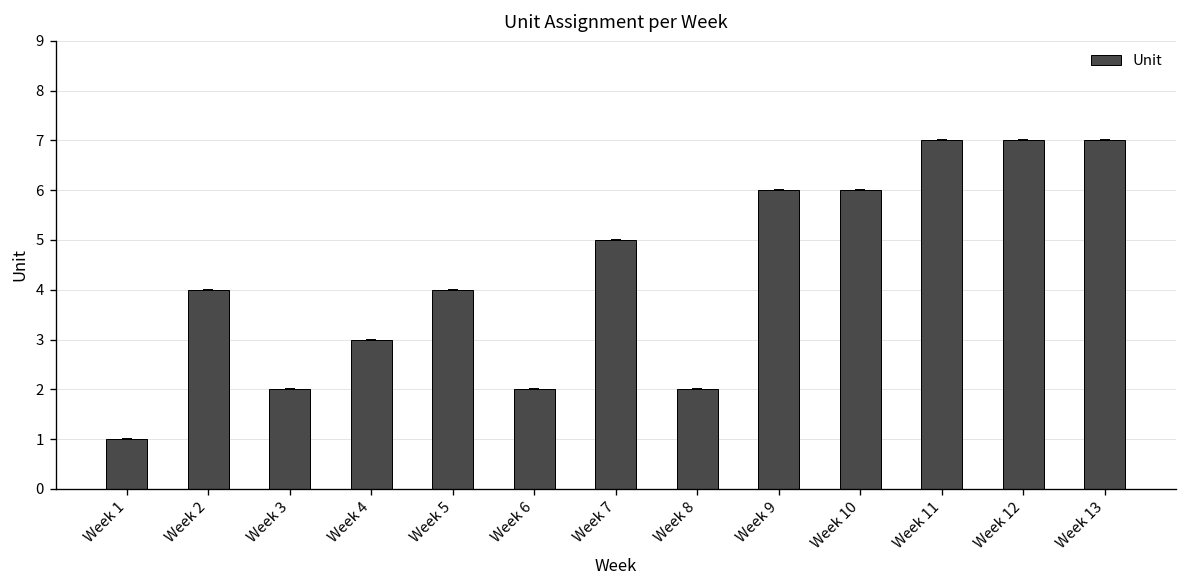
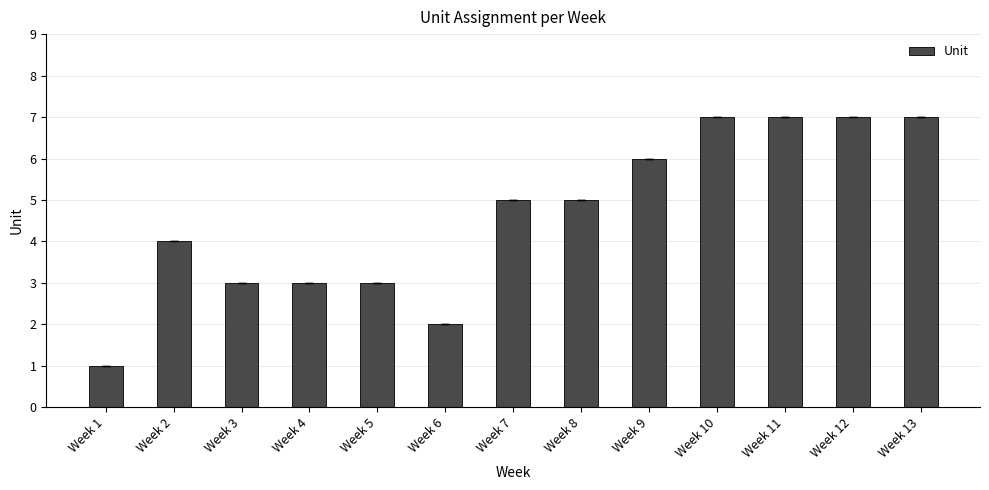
  {
    "Week 1": 1,
    "Week 2": 4,
-   "Week 3": 2,
+   "Week 3": 3,
    "Week 4": 3,
-   "Week 5": 4,
+   "Week 5": 3,
    "Week 6": 2,
    "Week 7": 5,
-   "Week 8": 2,
+   "Week 8": 5,
    "Week 9": 6,
-   "Week 10": 6,
+   "Week 10": 7,
    "Week 11": 7,
    "Week 12": 7,
    "Week 13": 7
  }
